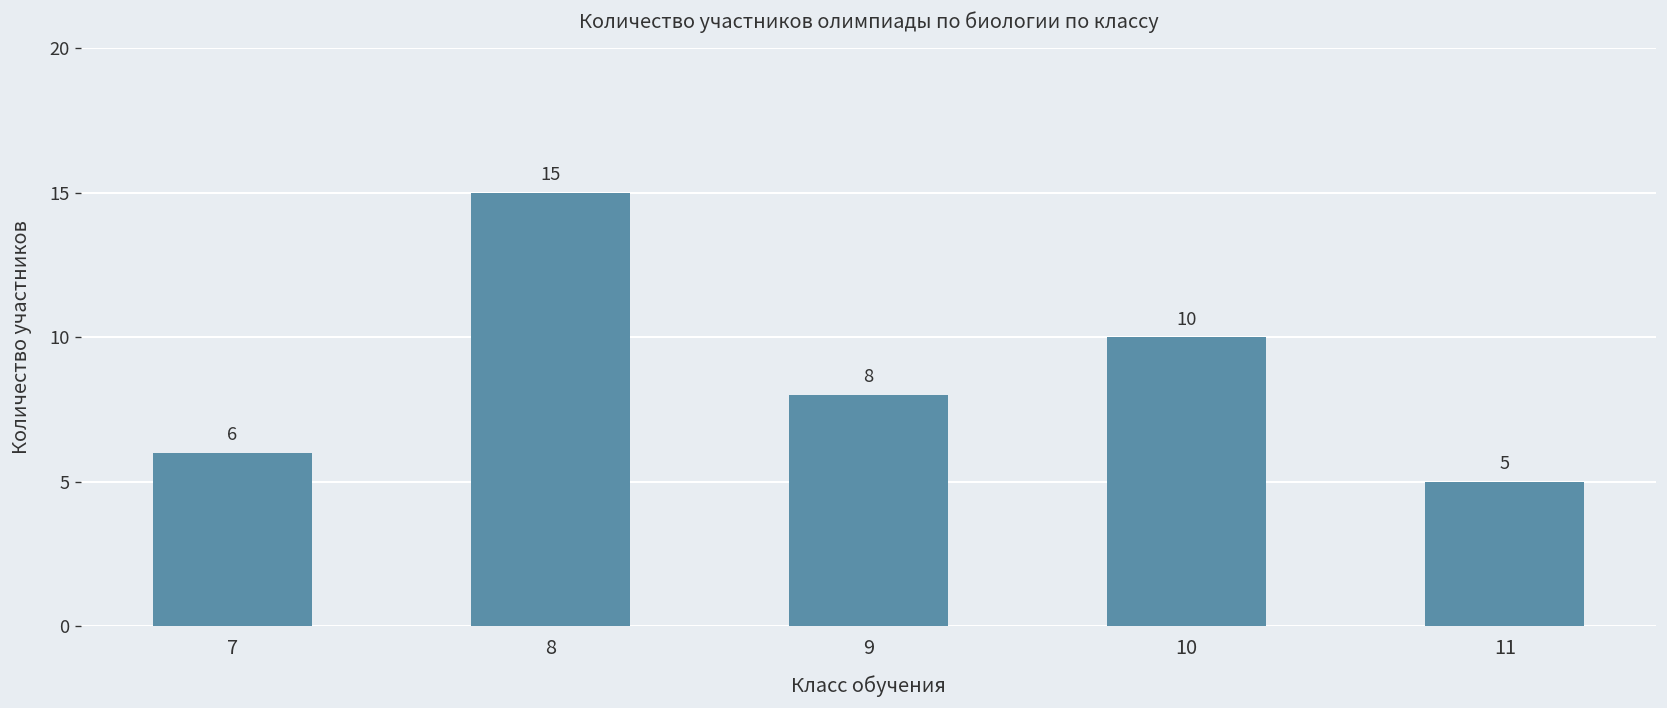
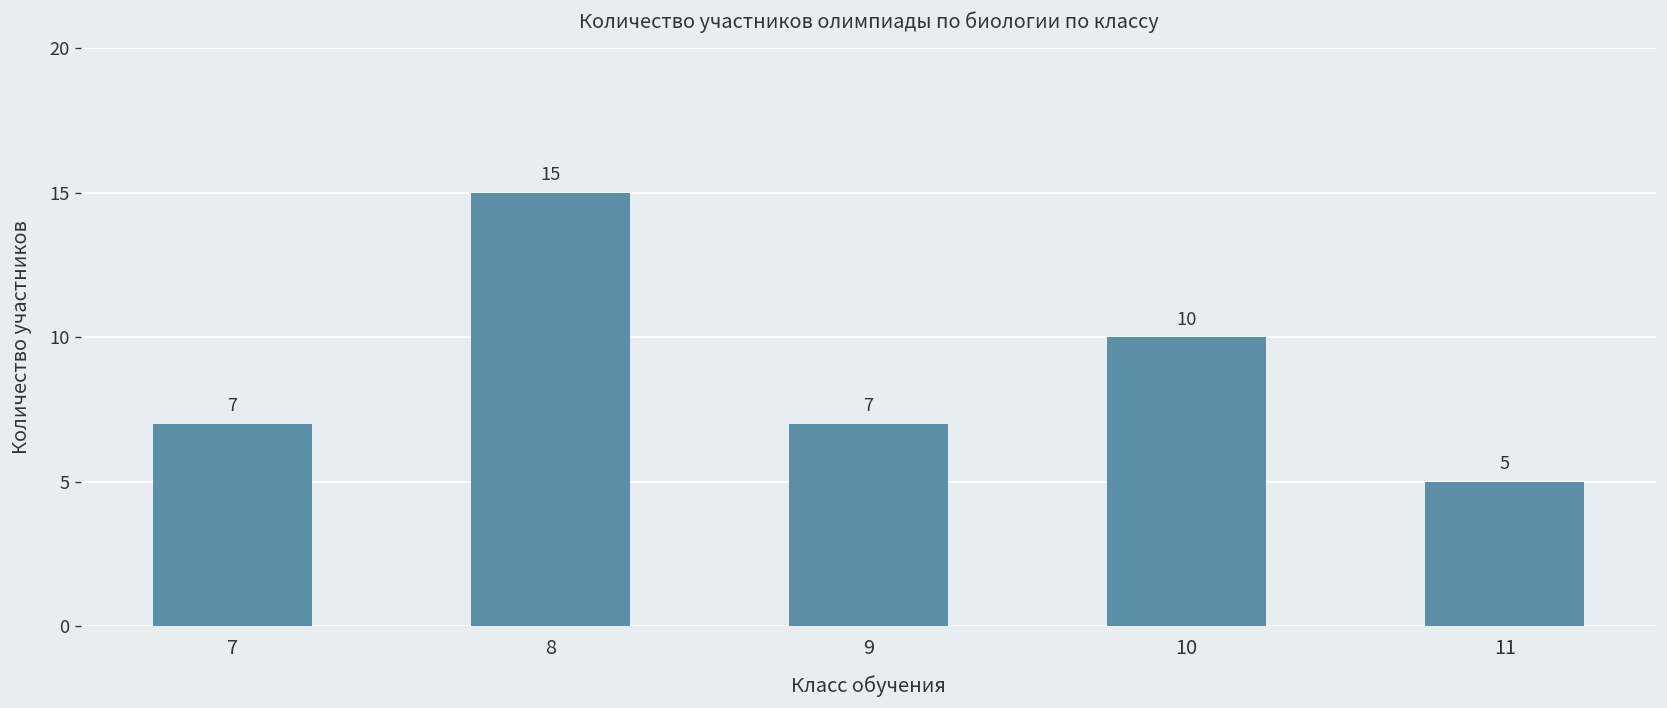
  {
-   "7": 6,
+   "7": 7,
    "8": 15,
-   "9": 8,
+   "9": 7,
    "10": 10,
    "11": 5
  }
